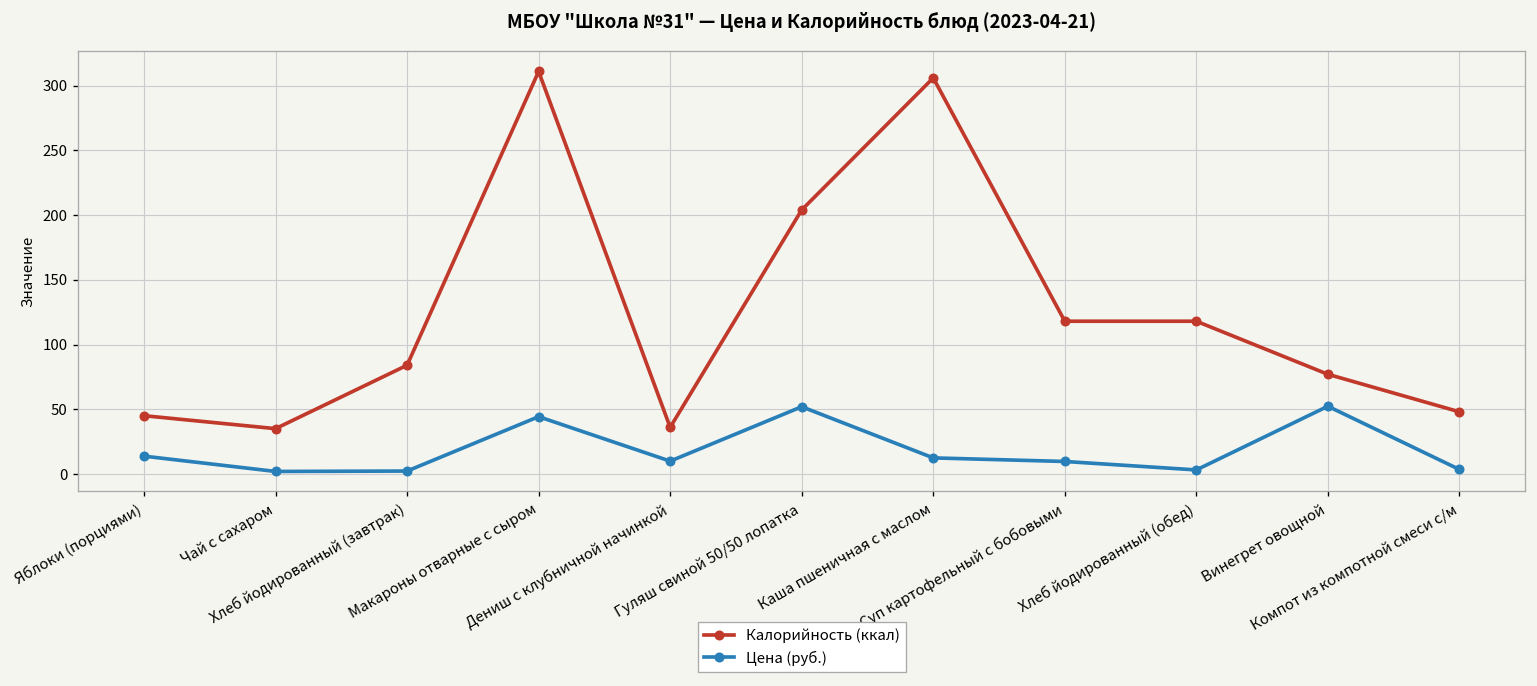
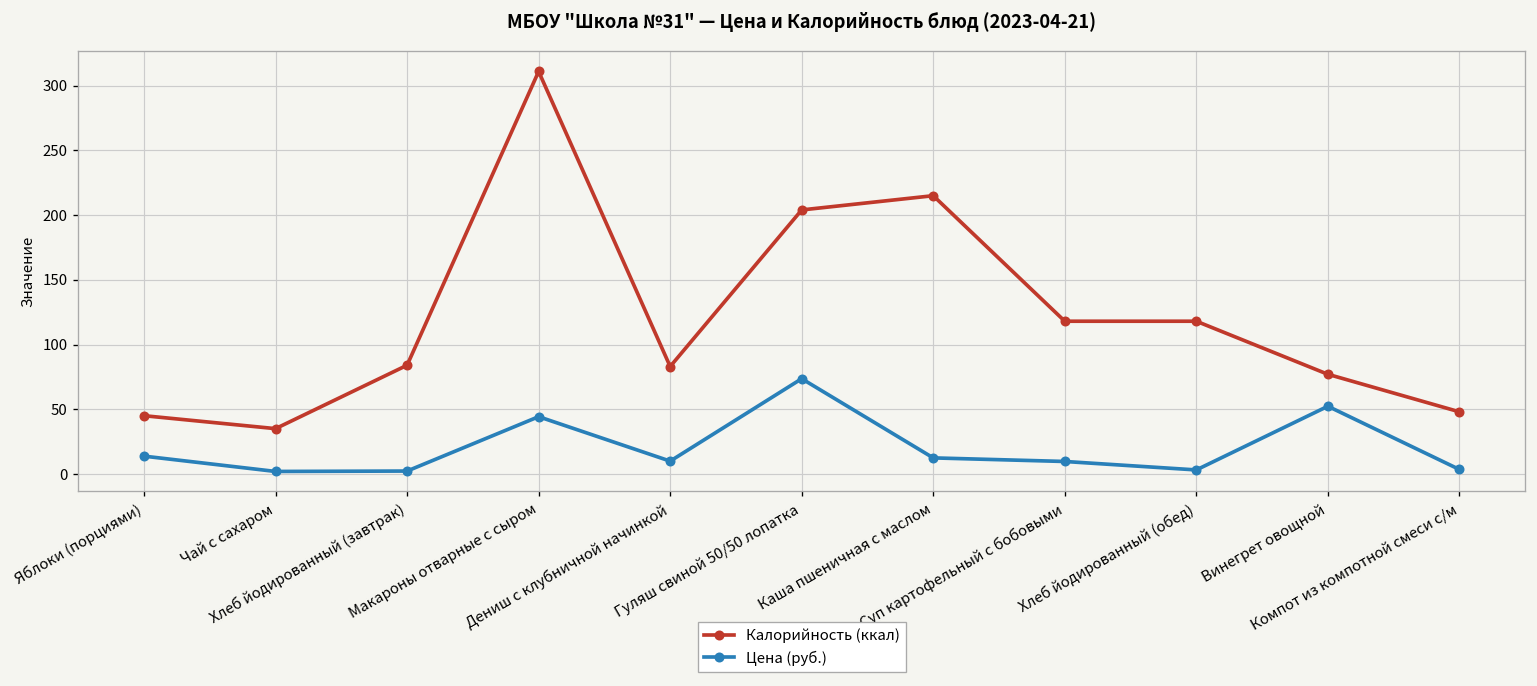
  {
    "Калорийность (ккал)": {
      "Яблоки (порциями)": 45,
      "Чай с сахаром": 35,
      "Хлеб йодированный (завтрак)": 84,
      "Макароны отварные с сыром": 311,
-     "Дениш с клубничной начинкой": 36,
+     "Дениш с клубничной начинкой": 83,
      "Гуляш свиной 50/50 лопатка": 204,
-     "Каша пшеничная с маслом": 306,
+     "Каша пшеничная с маслом": 215,
      "Суп картофельный с бобовыми": 118,
      "Хлеб йодированный (обед)": 118,
      "Винегрет овощной": 77,
      "Компот из компотной смеси с/м": 48
    },
    "Цена (руб.)": {
      "Яблоки (порциями)": 14,
      "Чай с сахаром": 2,
      "Хлеб йодированный (завтрак)": 2,
      "Макароны отварные с сыром": 44,
      "Дениш с клубничной начинкой": 10,
-     "Гуляш свиной 50/50 лопатка": 52,
+     "Гуляш свиной 50/50 лопатка": 74,
      "Каша пшеничная с маслом": 12,
      "Суп картофельный с бобовыми": 10,
      "Хлеб йодированный (обед)": 3,
      "Винегрет овощной": 52,
      "Компот из компотной смеси с/м": 3
    }
  }
